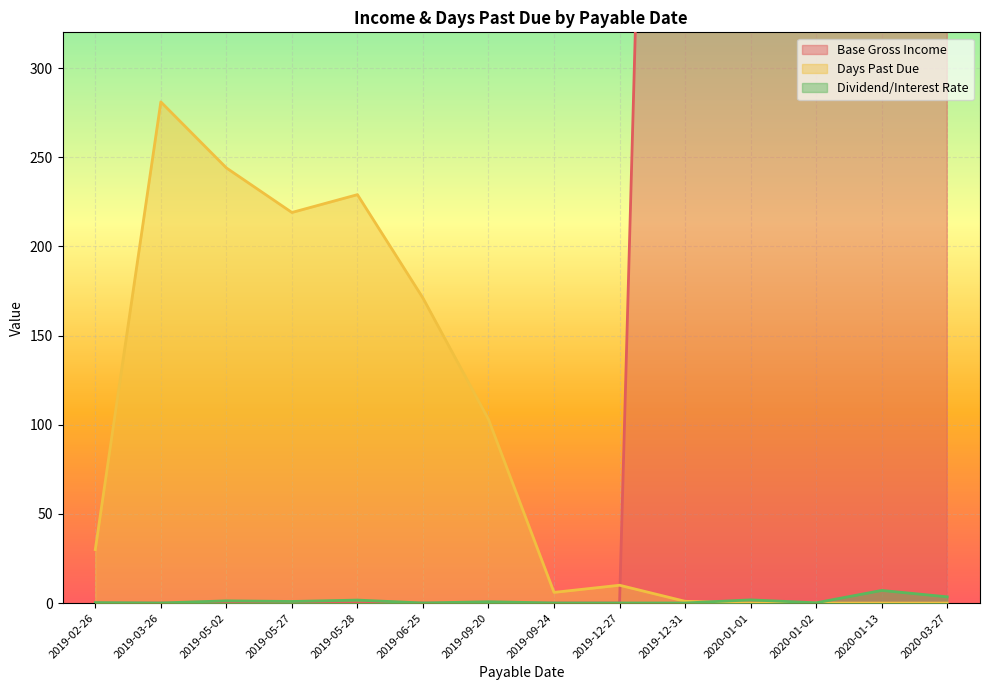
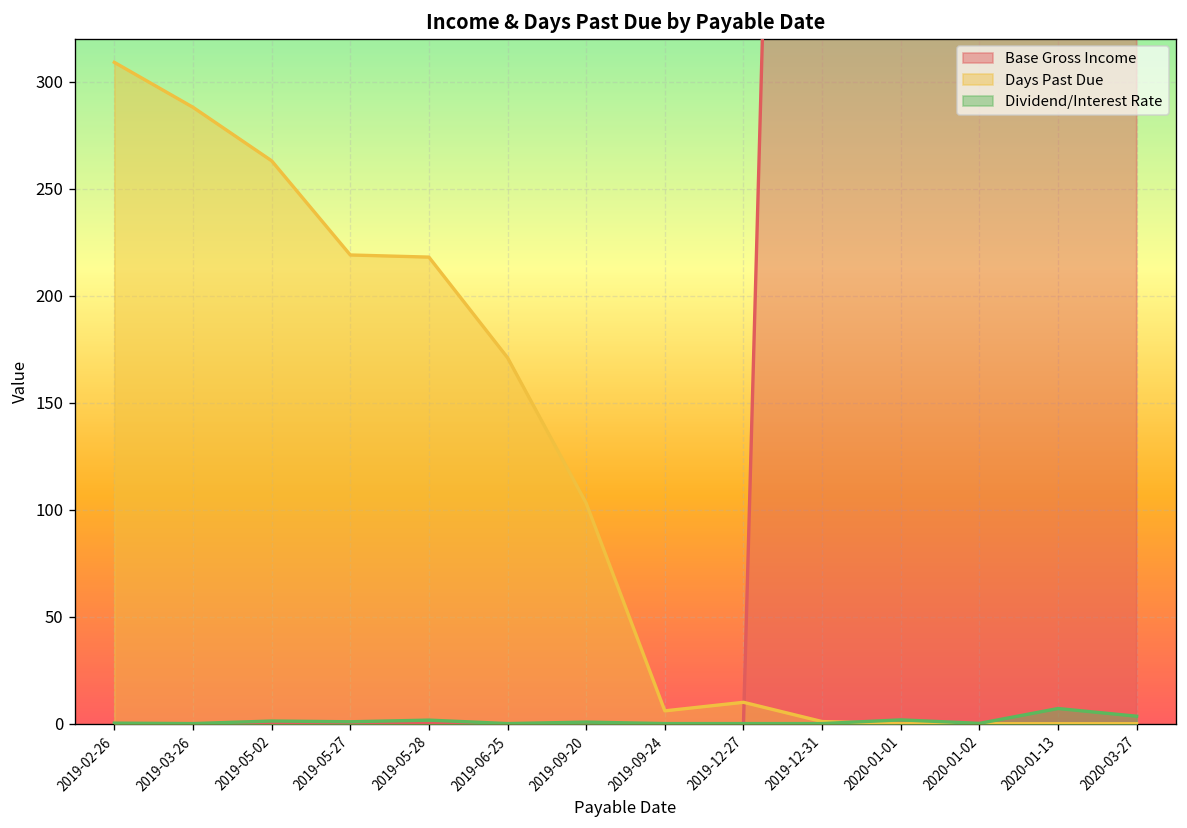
  {
    "Base Gross Income": {
      "2019-05-28": 0
    },
    "Days Past Due": {
-     "2019-02-26": 30,
-     "2019-03-26": 281,
-     "2019-05-02": 244,
+     "2019-02-26": 309,
+     "2019-03-26": 288,
+     "2019-05-02": 263,
      "2019-05-27": 219,
-     "2019-05-28": 229,
+     "2019-05-28": 218,
      "2019-06-25": 171,
      "2019-09-20": 103,
      "2019-09-24": 6,
      "2019-12-27": 10,
      "2020-01-01": 0,
      "2020-01-13": 0,
      "2020-03-27": 0
    },
    "Dividend/Interest Rate": {
      "2019-05-28": 2,
      "2020-01-01": 2,
      "2020-01-13": 7,
      "2020-03-27": 4
    }
  }
